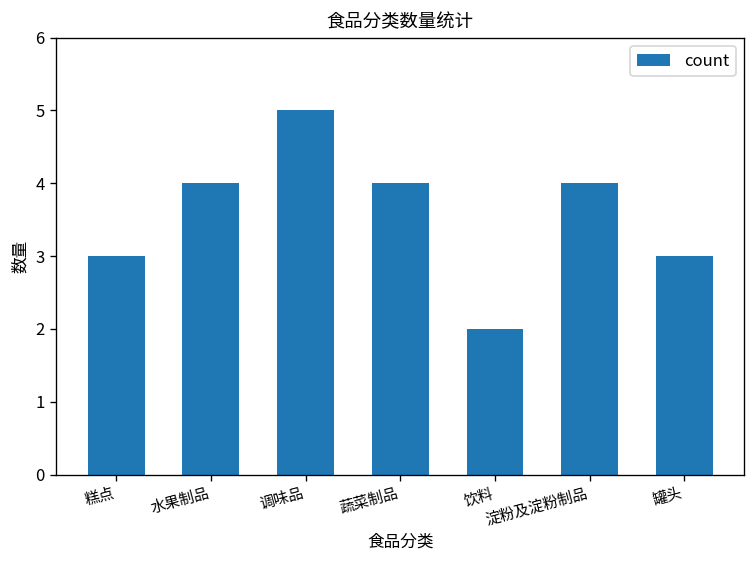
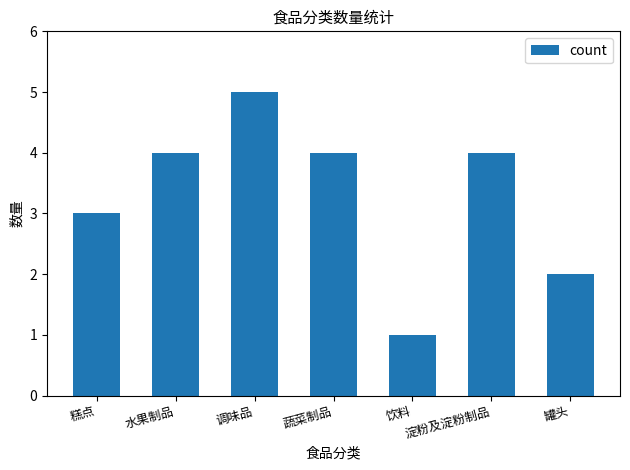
  {
    "糕点": 3,
    "水果制品": 4,
    "调味品": 5,
    "蔬菜制品": 4,
-   "饮料": 2,
+   "饮料": 1,
    "淀粉及淀粉制品": 4,
-   "罐头": 3
+   "罐头": 2
  }
